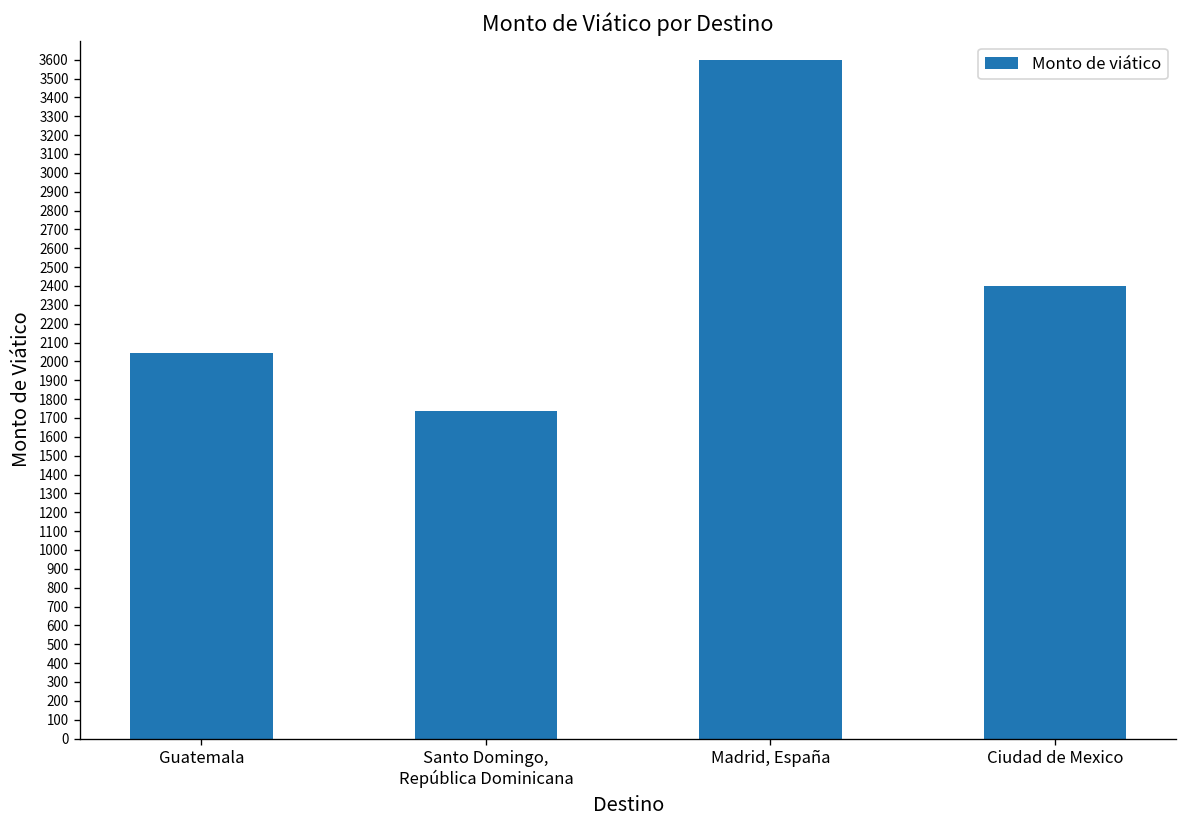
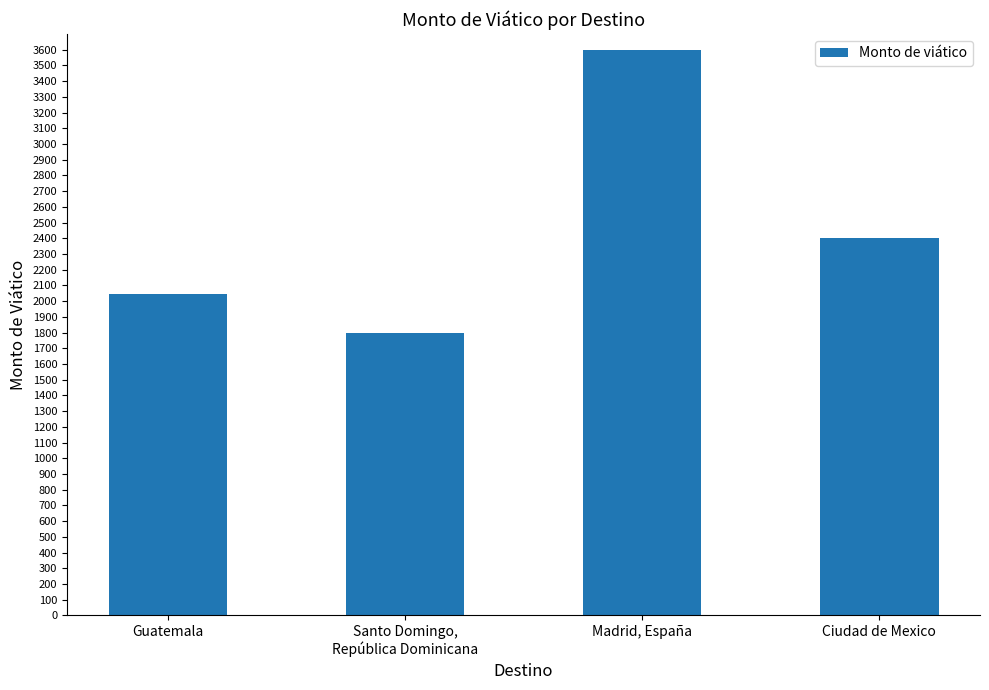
  {
    "Guatemala": 2040,
-   "Santo Domingo, República Dominicana": 1740,
+   "Santo Domingo, República Dominicana": 1800,
    "Madrid, España": 3600,
    "Ciudad de Mexico": 2400
  }
